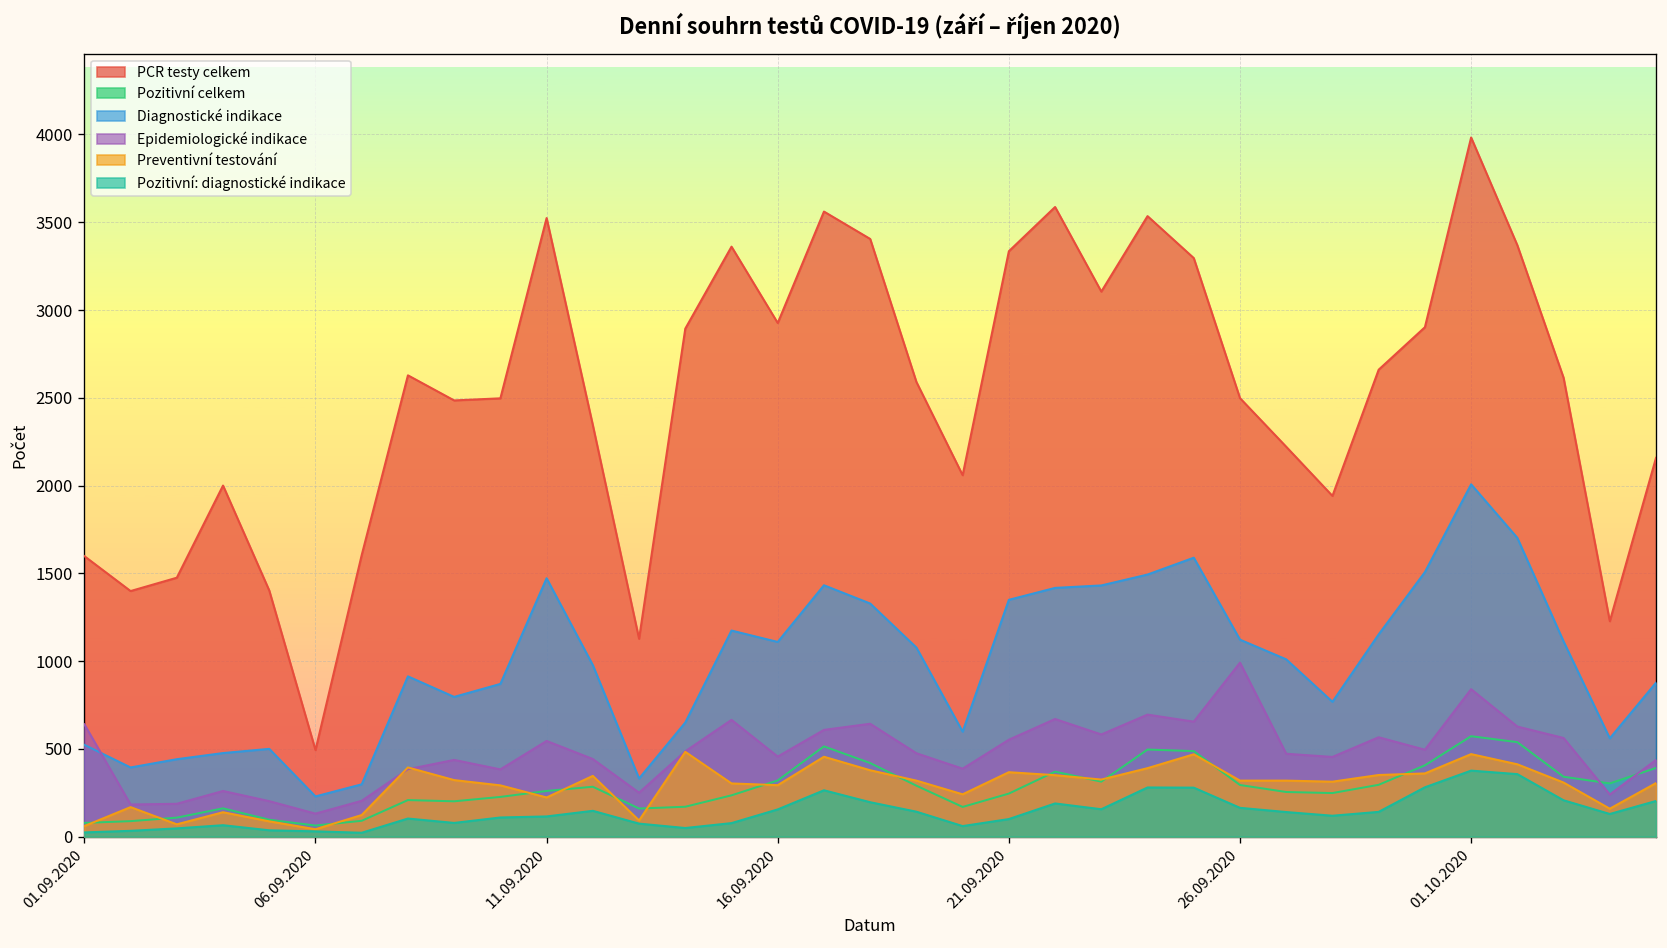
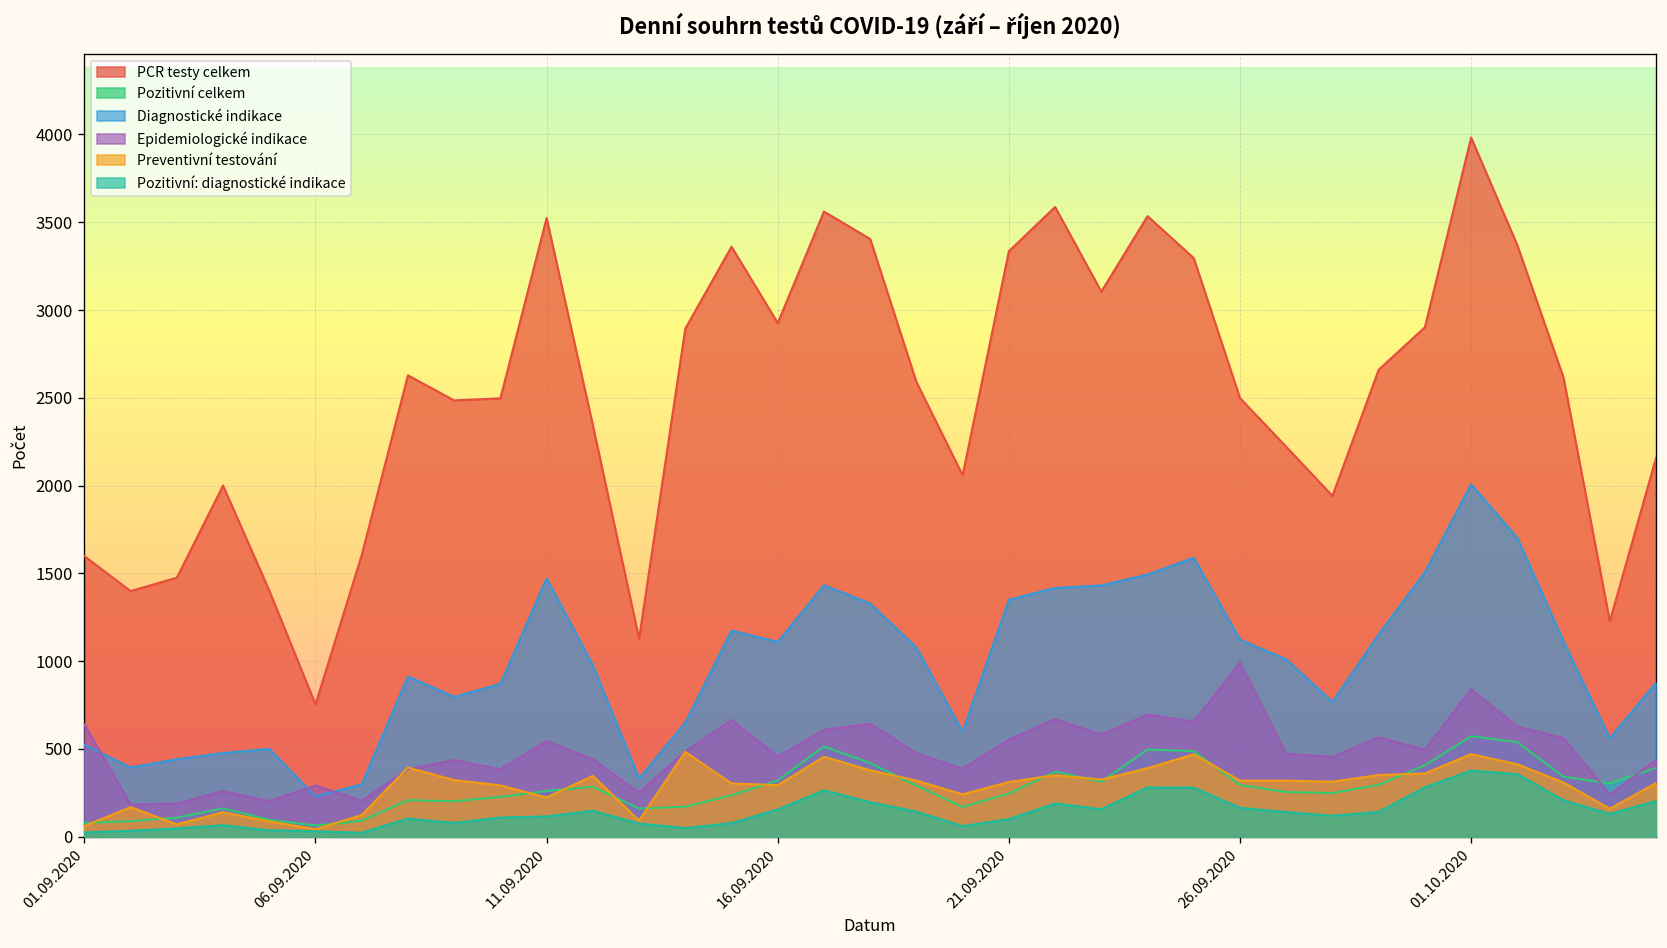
  {
    "PCR testy celkem": {
      "01.09.2020": 1600,
-     "06.09.2020": 490,
+     "06.09.2020": 750,
      "11.09.2020": 3520,
      "16.09.2020": 2930,
      "21.09.2020": 3340,
      "26.09.2020": 2500,
      "01.10.2020": 3980
    },
    "Diagnostické indikace": {
      "01.09.2020": 520,
      "06.09.2020": 230,
      "11.09.2020": 1470,
      "16.09.2020": 1110,
      "21.09.2020": 1350,
      "26.09.2020": 1120,
      "01.10.2020": 2010
    },
    "Epidemiologické indikace": {
      "01.09.2020": 640,
-     "06.09.2020": 130,
+     "06.09.2020": 290,
      "11.09.2020": 550,
      "16.09.2020": 460,
      "21.09.2020": 550,
      "26.09.2020": 990,
      "01.10.2020": 840
    },
    "Preventivní testování": {
      "01.09.2020": 60,
      "11.09.2020": 220,
      "16.09.2020": 290,
-     "21.09.2020": 370,
+     "21.09.2020": 310,
      "26.09.2020": 320,
      "01.10.2020": 470
    }
  }
